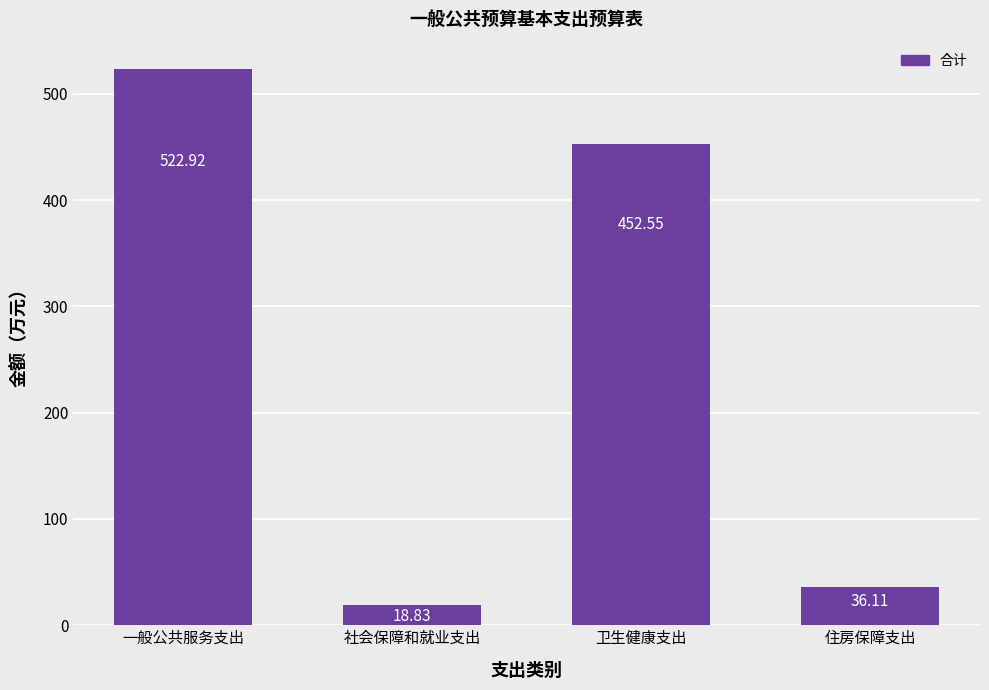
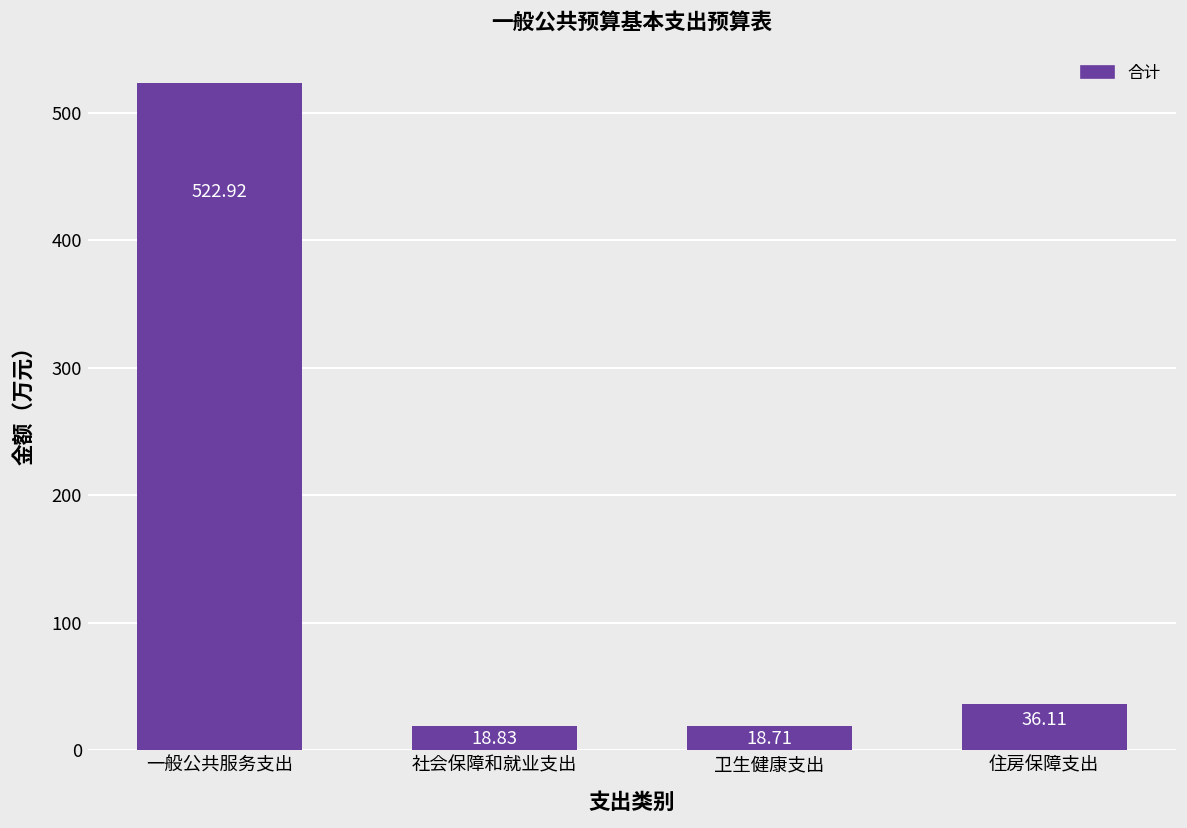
  {
    "一般公共服务支出": 522.92,
    "社会保障和就业支出": 18.83,
-   "卫生健康支出": 452.55,
+   "卫生健康支出": 18.71,
    "住房保障支出": 36.11
  }
